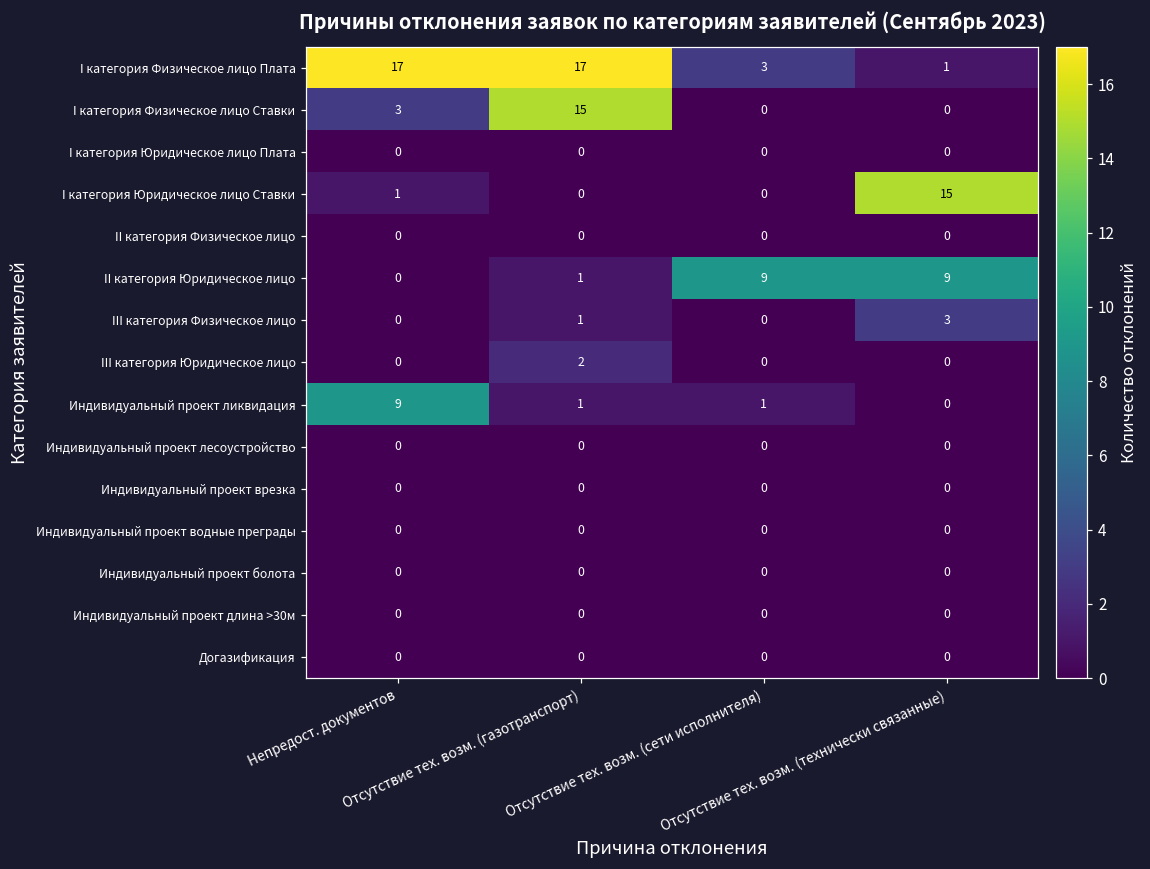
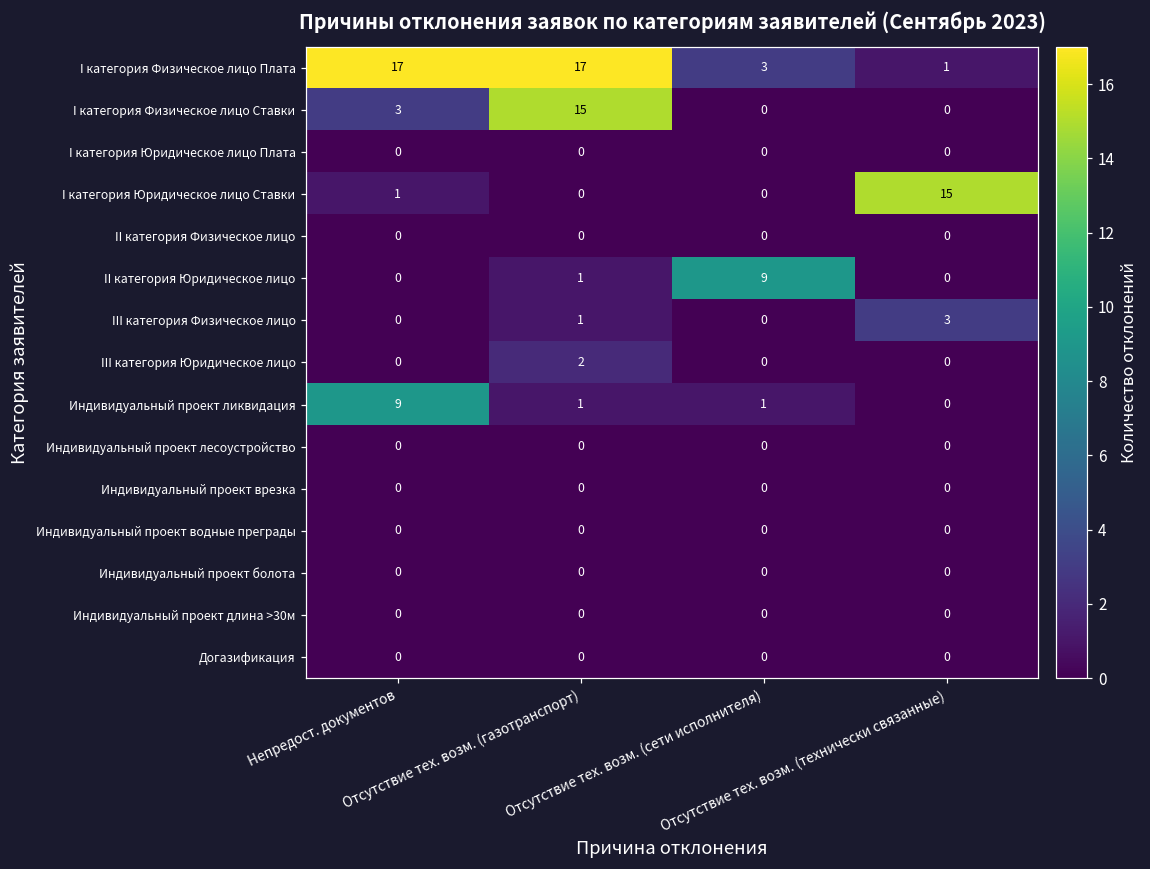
  {
    "I категория Физическое лицо Плата": {
      "Непредост. документов": 17,
      "Отсутствие тех. возм. (газотранспорт)": 17,
      "Отсутствие тех. возм. (сети исполнителя)": 3,
      "Отсутствие тех. возм. (технически связанные)": 1
    },
    "I категория Физическое лицо Ставки": {
      "Непредост. документов": 3,
      "Отсутствие тех. возм. (газотранспорт)": 15,
      "Отсутствие тех. возм. (сети исполнителя)": 0,
      "Отсутствие тех. возм. (технически связанные)": 0
    },
    "I категория Юридическое лицо Плата": {
      "Непредост. документов": 0,
      "Отсутствие тех. возм. (газотранспорт)": 0,
      "Отсутствие тех. возм. (сети исполнителя)": 0,
      "Отсутствие тех. возм. (технически связанные)": 0
    },
    "I категория Юридическое лицо Ставки": {
      "Непредост. документов": 1,
      "Отсутствие тех. возм. (газотранспорт)": 0,
      "Отсутствие тех. возм. (сети исполнителя)": 0,
      "Отсутствие тех. возм. (технически связанные)": 15
    },
    "II категория Физическое лицо": {
      "Непредост. документов": 0,
      "Отсутствие тех. возм. (газотранспорт)": 0,
      "Отсутствие тех. возм. (сети исполнителя)": 0,
      "Отсутствие тех. возм. (технически связанные)": 0
    },
    "II категория Юридическое лицо": {
      "Непредост. документов": 0,
      "Отсутствие тех. возм. (газотранспорт)": 1,
      "Отсутствие тех. возм. (сети исполнителя)": 9,
-     "Отсутствие тех. возм. (технически связанные)": 9
+     "Отсутствие тех. возм. (технически связанные)": 0
    },
    "III категория Физическое лицо": {
      "Непредост. документов": 0,
      "Отсутствие тех. возм. (газотранспорт)": 1,
      "Отсутствие тех. возм. (сети исполнителя)": 0,
      "Отсутствие тех. возм. (технически связанные)": 3
    },
    "III категория Юридическое лицо": {
      "Непредост. документов": 0,
      "Отсутствие тех. возм. (газотранспорт)": 2,
      "Отсутствие тех. возм. (сети исполнителя)": 0,
      "Отсутствие тех. возм. (технически связанные)": 0
    },
    "Индивидуальный проект ликвидация": {
      "Непредост. документов": 9,
      "Отсутствие тех. возм. (газотранспорт)": 1,
      "Отсутствие тех. возм. (сети исполнителя)": 1,
      "Отсутствие тех. возм. (технически связанные)": 0
    },
    "Индивидуальный проект лесоустройство": {
      "Непредост. документов": 0,
      "Отсутствие тех. возм. (газотранспорт)": 0,
      "Отсутствие тех. возм. (сети исполнителя)": 0,
      "Отсутствие тех. возм. (технически связанные)": 0
    },
    "Индивидуальный проект врезка": {
      "Непредост. документов": 0,
      "Отсутствие тех. возм. (газотранспорт)": 0,
      "Отсутствие тех. возм. (сети исполнителя)": 0,
      "Отсутствие тех. возм. (технически связанные)": 0
    },
    "Индивидуальный проект водные преграды": {
      "Непредост. документов": 0,
      "Отсутствие тех. возм. (газотранспорт)": 0,
      "Отсутствие тех. возм. (сети исполнителя)": 0,
      "Отсутствие тех. возм. (технически связанные)": 0
    },
    "Индивидуальный проект болота": {
      "Непредост. документов": 0,
      "Отсутствие тех. возм. (газотранспорт)": 0,
      "Отсутствие тех. возм. (сети исполнителя)": 0,
      "Отсутствие тех. возм. (технически связанные)": 0
    },
    "Индивидуальный проект длина >30м": {
      "Непредост. документов": 0,
      "Отсутствие тех. возм. (газотранспорт)": 0,
      "Отсутствие тех. возм. (сети исполнителя)": 0,
      "Отсутствие тех. возм. (технически связанные)": 0
    },
    "Догазификация": {
      "Непредост. документов": 0,
      "Отсутствие тех. возм. (газотранспорт)": 0,
      "Отсутствие тех. возм. (сети исполнителя)": 0,
      "Отсутствие тех. возм. (технически связанные)": 0
    }
  }
